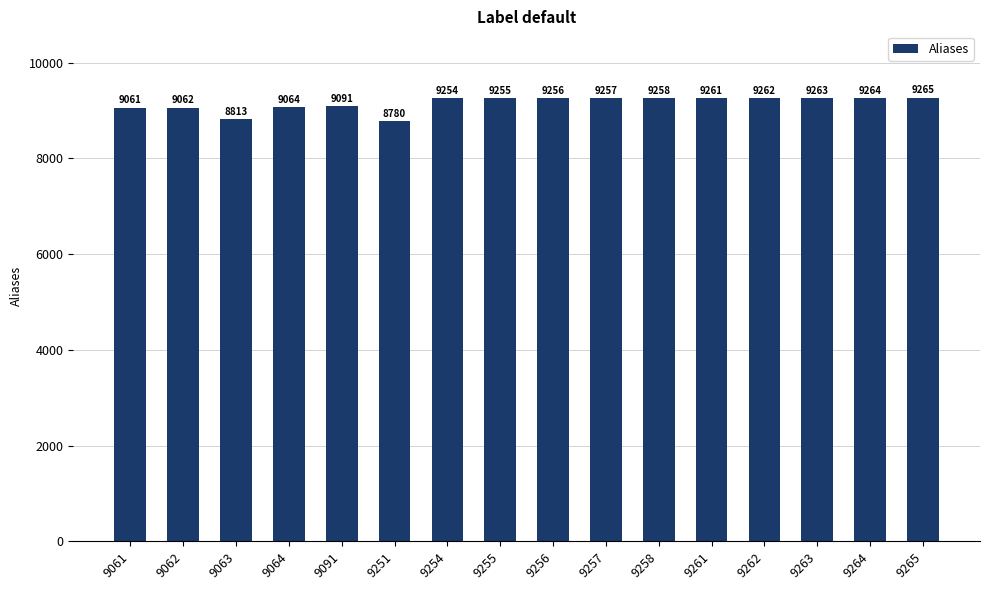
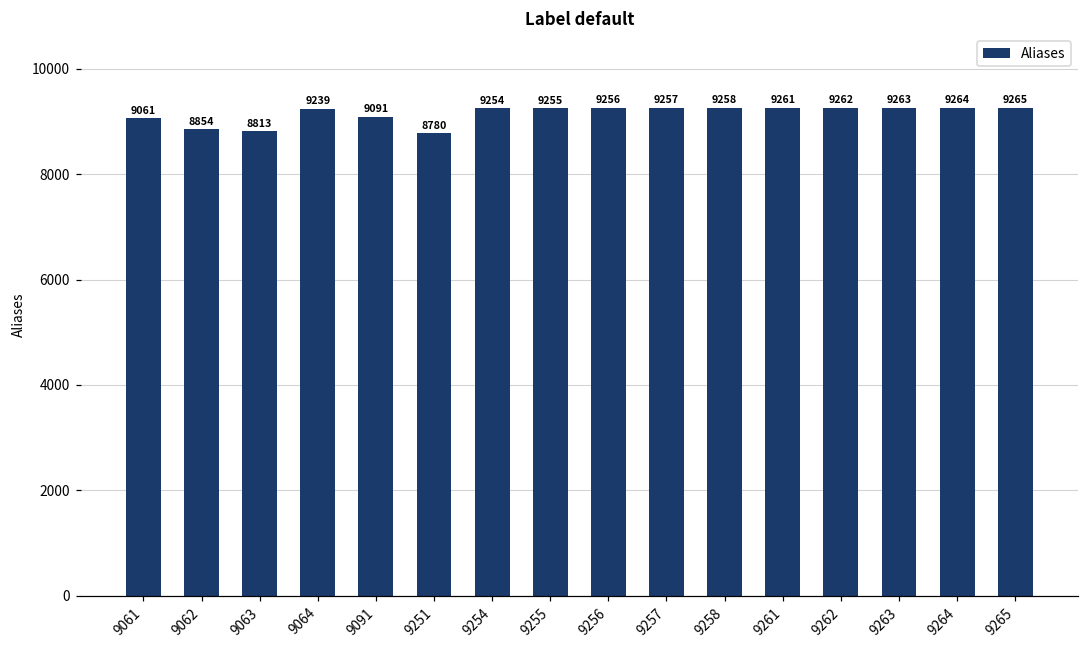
  {
    "9061": 9061,
-   "9062": 9062,
+   "9062": 8854,
    "9063": 8813,
-   "9064": 9064,
+   "9064": 9239,
    "9091": 9091,
    "9251": 8780,
    "9254": 9254,
    "9255": 9255,
    "9256": 9256,
    "9257": 9257,
    "9258": 9258,
    "9261": 9261,
    "9262": 9262,
    "9263": 9263,
    "9264": 9264,
    "9265": 9265
  }
